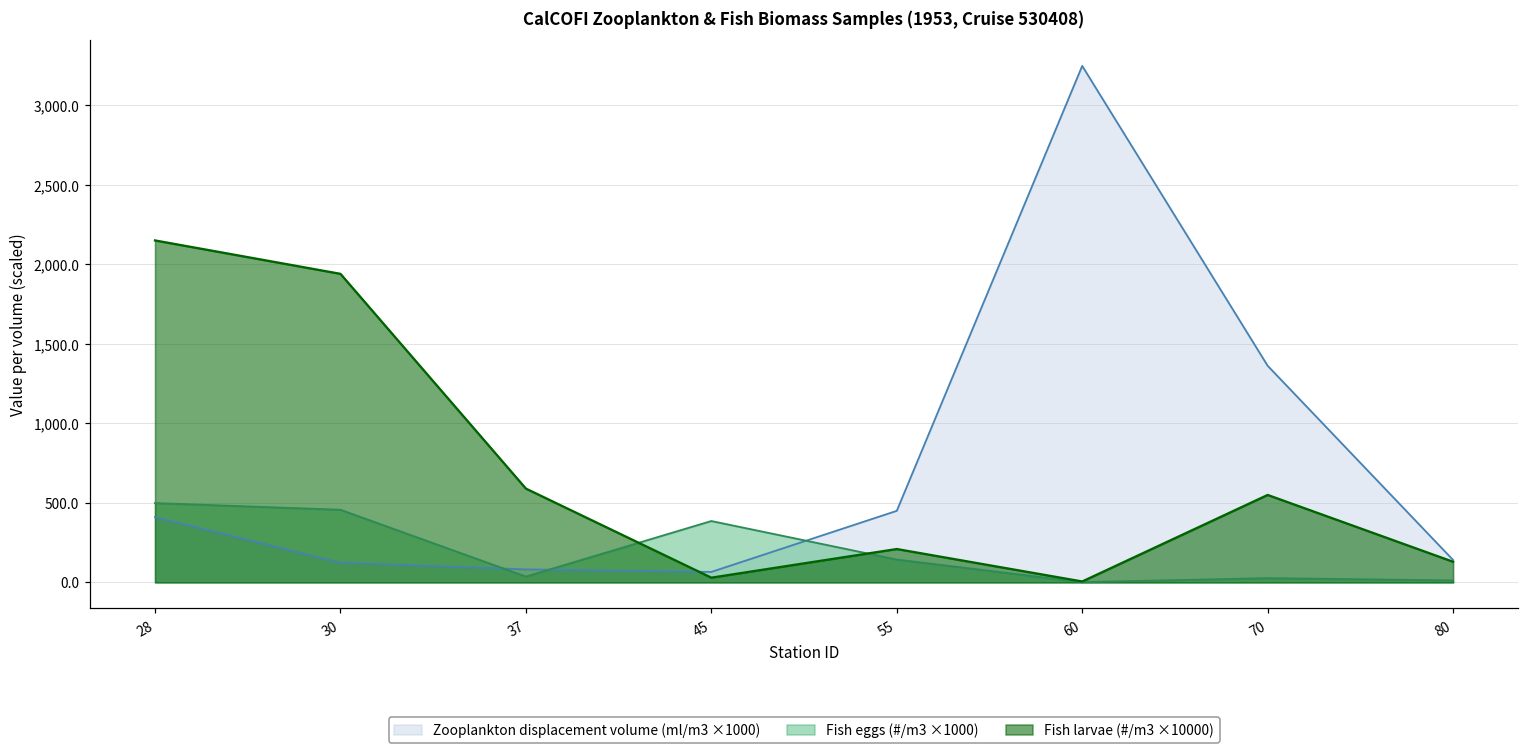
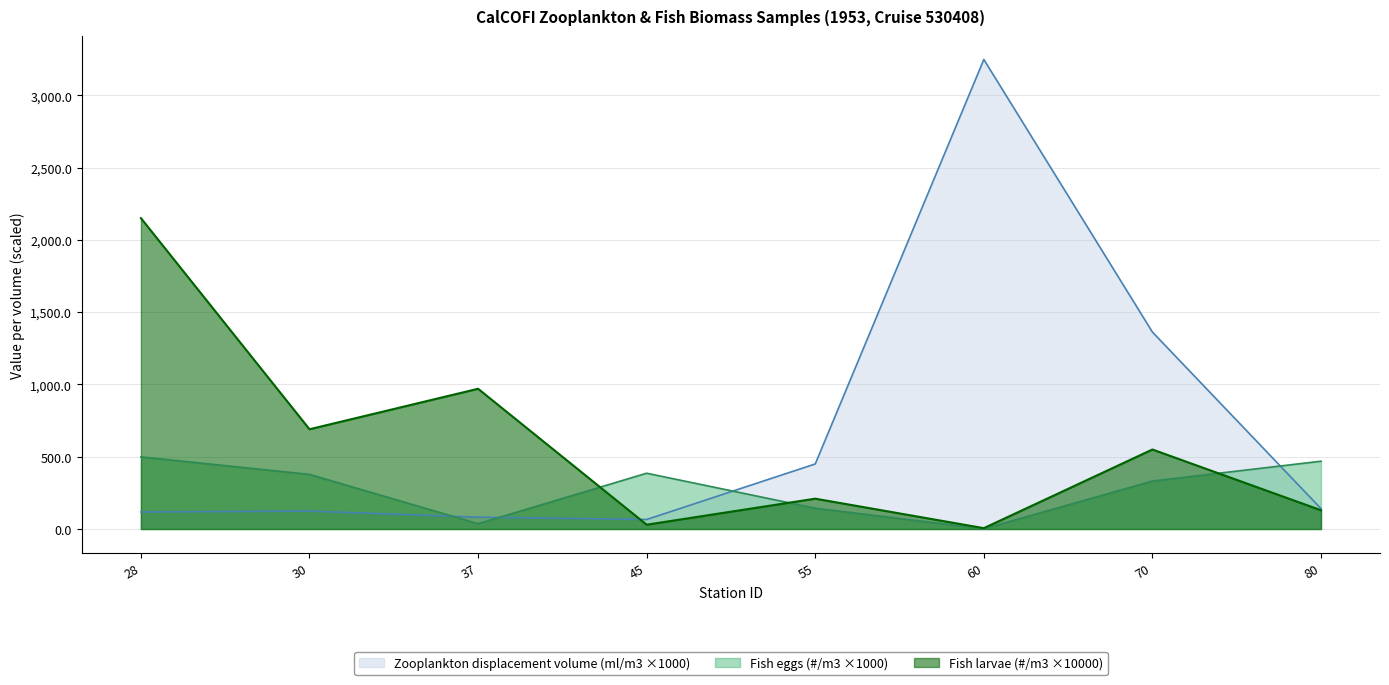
  {
    "Zooplankton displacement volume (ml/m3 ×1000)": {
-     "28": "410",
+     "28": "120",
      "30": "120",
      "37": "80",
      "45": "70",
      "55": "450",
      "60": "3,250",
      "70": "1,360"
    },
    "Fish eggs (#/m3 ×1000)": {
      "28": "500",
-     "30": "460",
+     "30": "380",
      "37": "40",
      "45": "390",
      "55": "140",
-     "70": "30",
-     "80": "10"
+     "70": "330",
+     "80": "470"
    },
    "Fish larvae (#/m3 ×10000)": {
      "28": "2,150",
-     "30": "1,940",
-     "37": "590",
+     "30": "690",
+     "37": "970",
      "45": "30",
      "55": "210",
      "70": "550"
    }
  }
